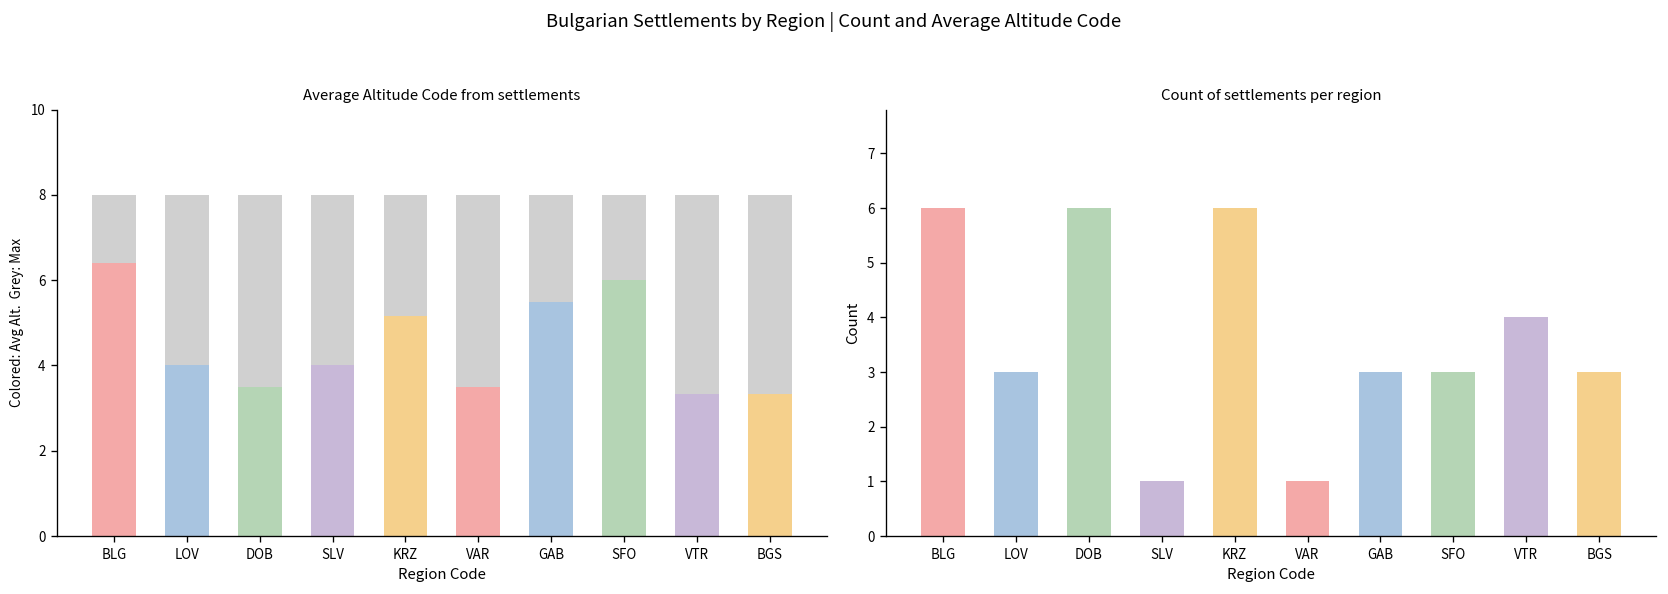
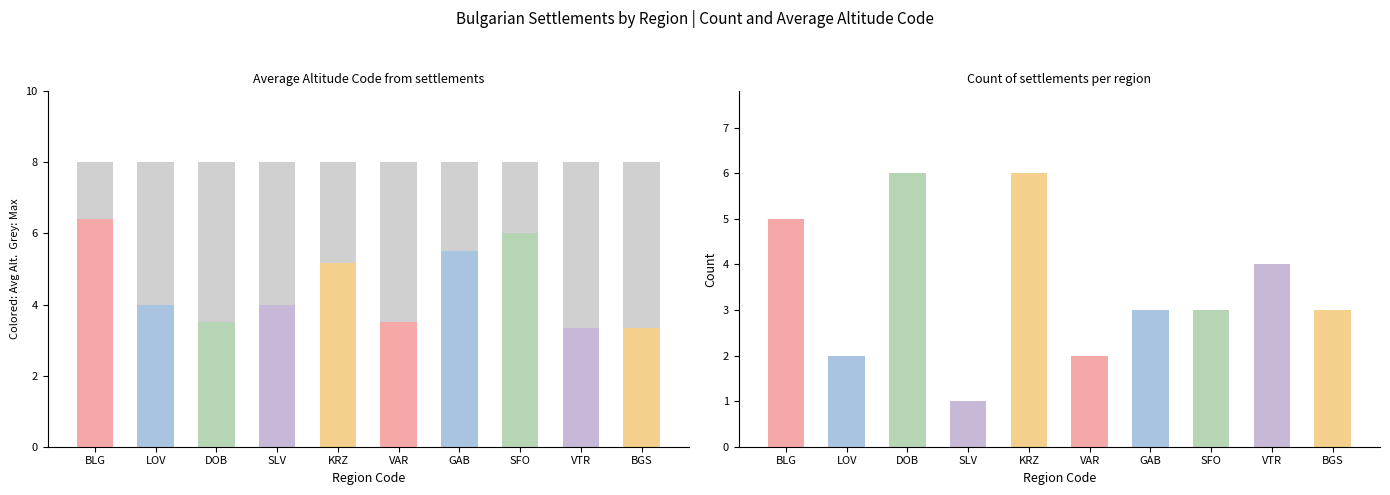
  {
    "Count of settlements per region": {
-     "BLG": 6,
-     "LOV": 3,
+     "BLG": 5,
+     "LOV": 2,
      "DOB": 6,
      "SLV": 1,
      "KRZ": 6,
-     "VAR": 1,
+     "VAR": 2,
      "GAB": 3,
      "SFO": 3,
      "VTR": 4,
      "BGS": 3
    }
  }
